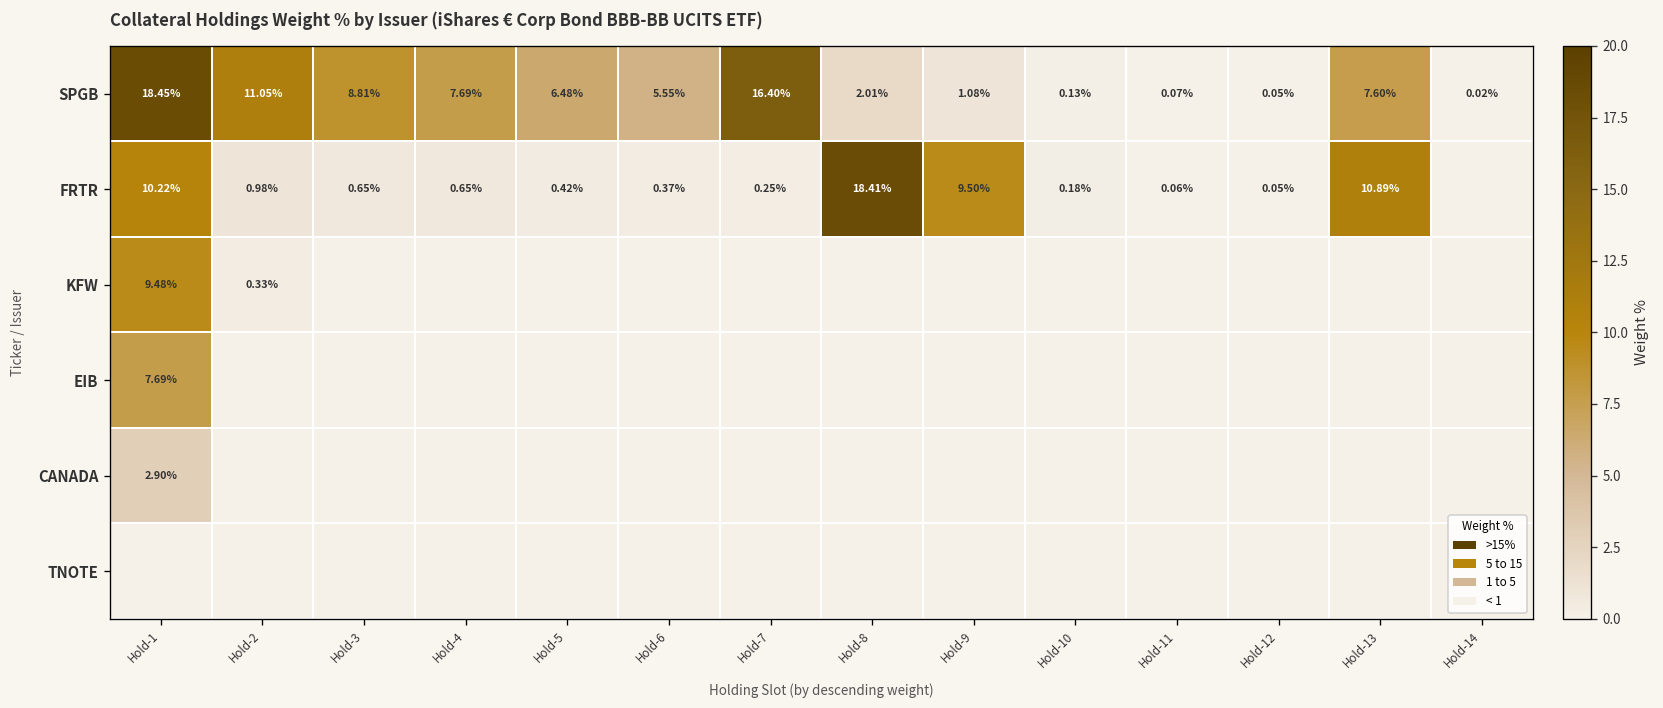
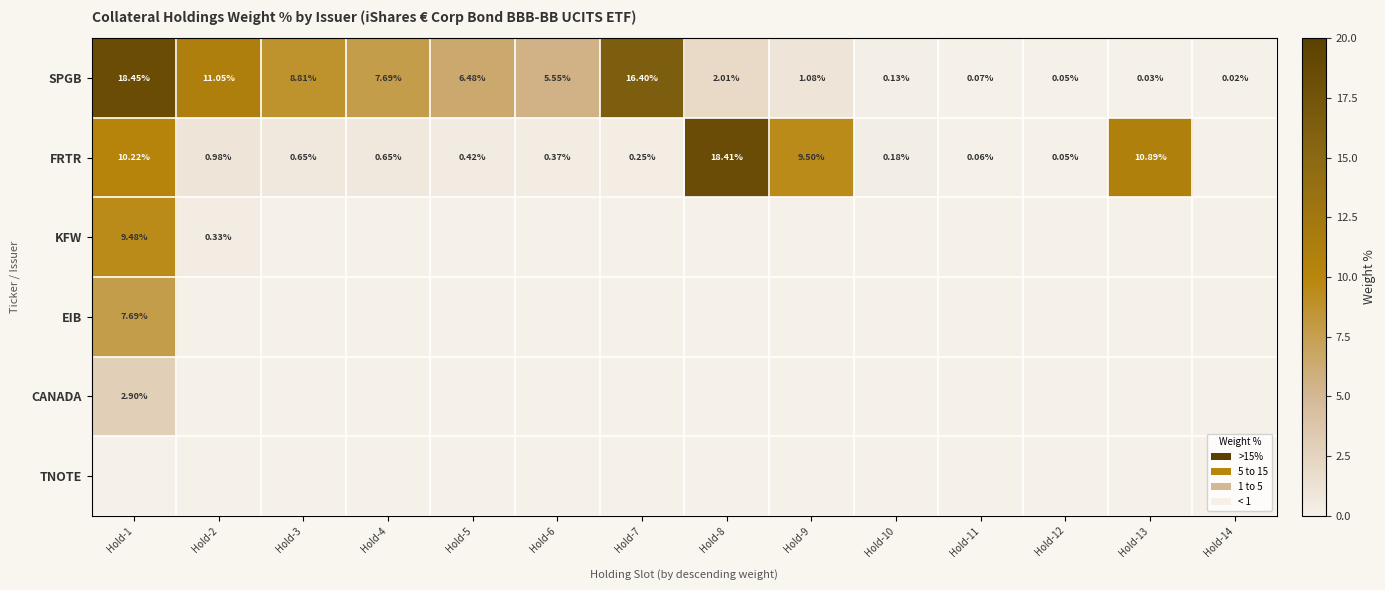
  {
    "SPGB": {
      "Hold-1": "18.45%",
      "Hold-2": "11.05%",
      "Hold-3": "8.81%",
      "Hold-4": "7.69%",
      "Hold-5": "6.48%",
      "Hold-6": "5.55%",
      "Hold-7": "16.40%",
      "Hold-8": "2.01%",
      "Hold-9": "1.08%",
      "Hold-10": "0.13%",
      "Hold-11": "0.07%",
      "Hold-12": "0.05%",
-     "Hold-13": "7.60%",
+     "Hold-13": "0.03%",
      "Hold-14": "0.02%"
    },
    "FRTR": {
      "Hold-1": "10.22%",
      "Hold-2": "0.98%",
      "Hold-3": "0.65%",
      "Hold-4": "0.65%",
      "Hold-5": "0.42%",
      "Hold-6": "0.37%",
      "Hold-7": "0.25%",
      "Hold-8": "18.41%",
      "Hold-9": "9.50%",
      "Hold-10": "0.18%",
      "Hold-11": "0.06%",
      "Hold-12": "0.05%",
      "Hold-13": "10.89%"
    },
    "KFW": {
      "Hold-1": "9.48%",
      "Hold-2": "0.33%"
    },
    "EIB": {
      "Hold-1": "7.69%"
    },
    "CANADA": {
      "Hold-1": "2.90%"
    }
  }
